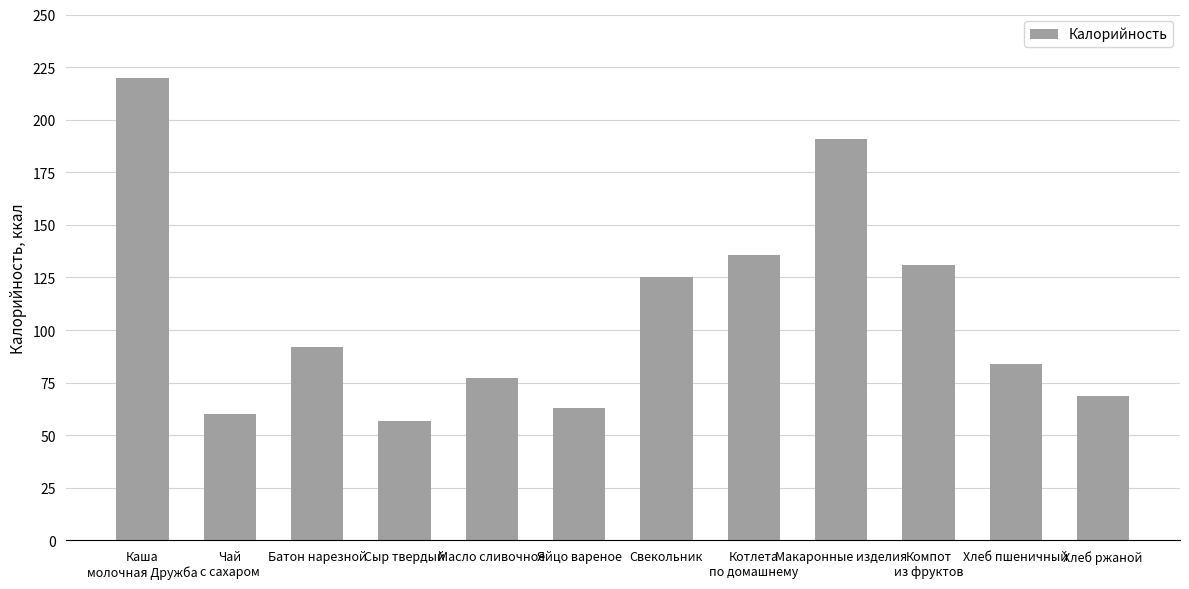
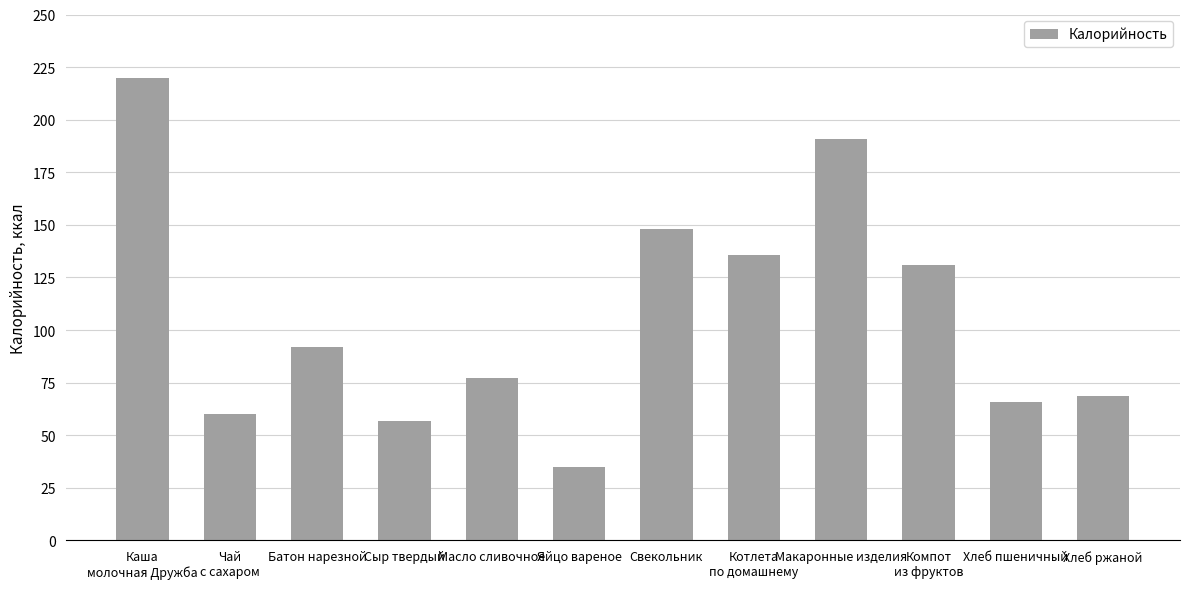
  {
    "Каша молочная Дружба": 220,
    "Чай с сахаром": 60,
    "Батон нарезной": 92,
    "Сыр твердый": 57,
    "Масло сливочное": 77,
-   "Яйцо вареное": 63,
-   "Свекольник": 125,
+   "Яйцо вареное": 35,
+   "Свекольник": 148,
    "Котлета по домашнему": 135,
    "Компот из фруктов": 131,
-   "Хлеб пшеничный": 84,
+   "Хлеб пшеничный": 66,
    "Хлеб ржаной": 69
  }
